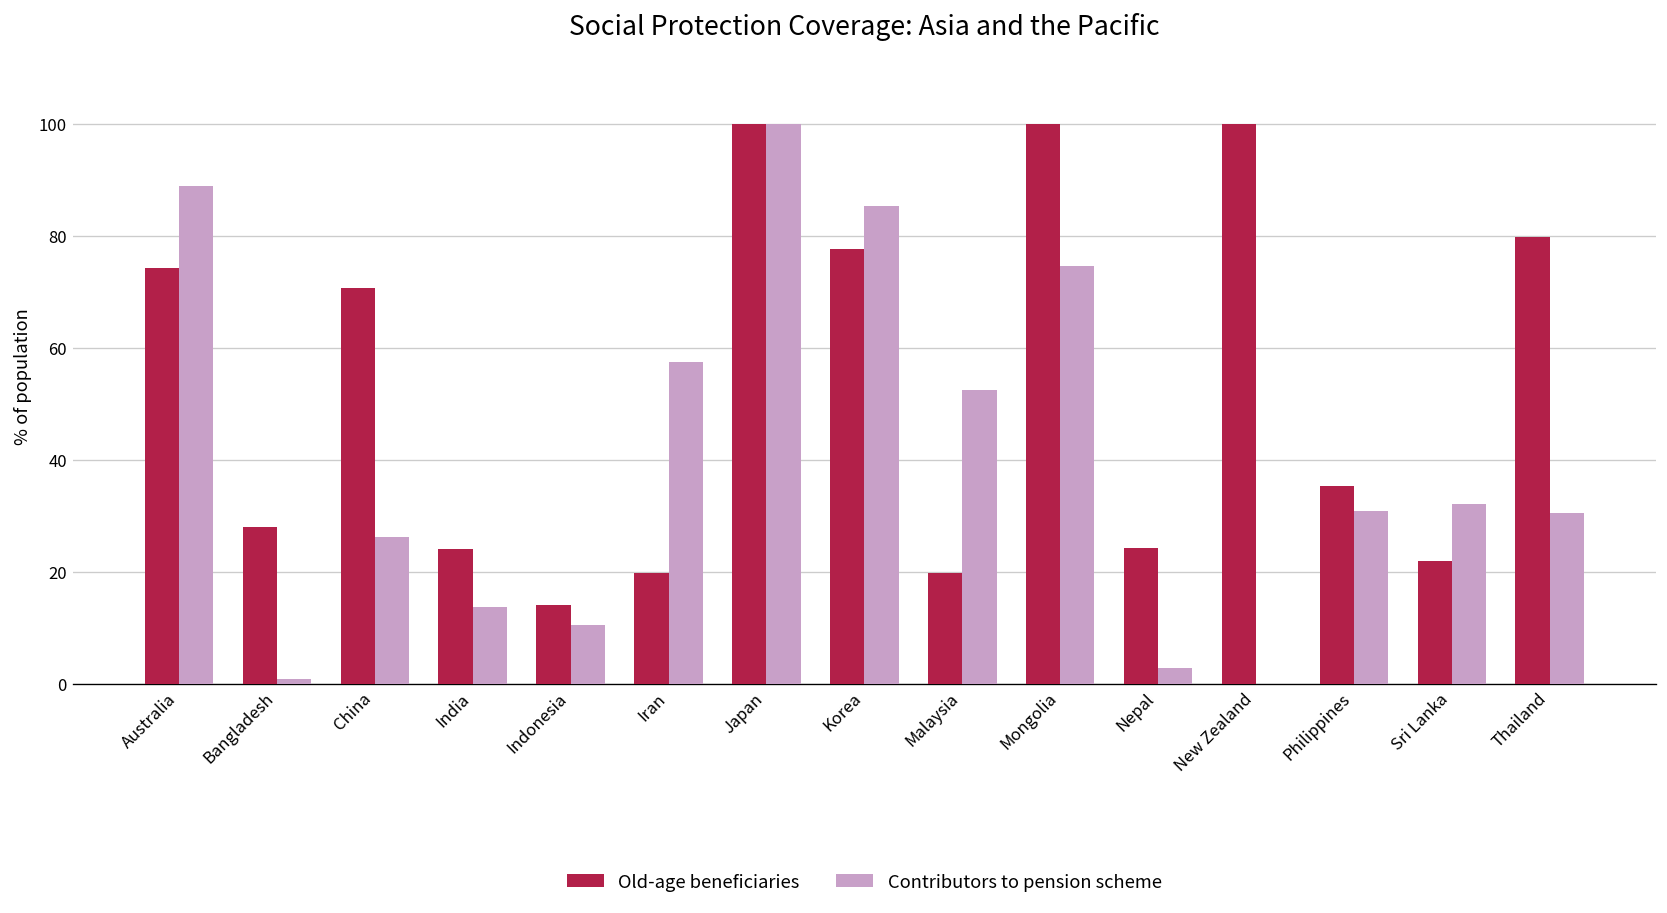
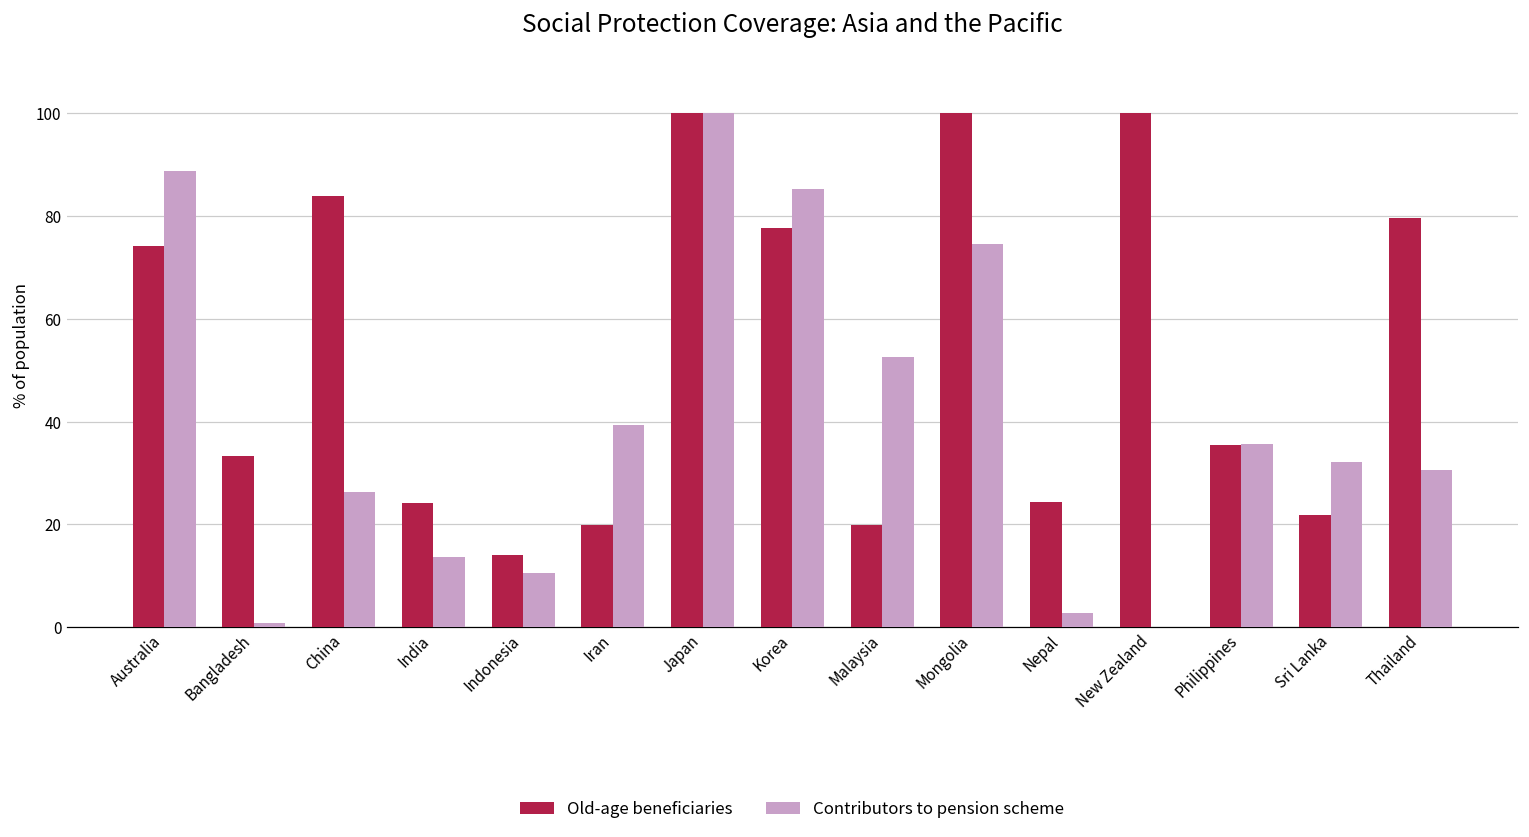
  {
    "Old-age beneficiaries": {
      "Australia": 74,
-     "Bangladesh": 28,
-     "China": 71,
+     "Bangladesh": 33,
+     "China": 84,
      "India": 24,
      "Indonesia": 14,
      "Iran": 20,
      "Japan": 100,
      "Korea": 78,
      "Malaysia": 20,
      "Mongolia": 100,
      "Nepal": 24,
      "New Zealand": 100,
      "Philippines": 35,
      "Sri Lanka": 22,
      "Thailand": 80
    },
    "Contributors to pension scheme": {
      "Australia": 89,
      "Bangladesh": 1,
      "China": 26,
      "India": 14,
      "Indonesia": 10,
-     "Iran": 57,
+     "Iran": 39,
      "Japan": 100,
      "Korea": 85,
      "Malaysia": 53,
      "Mongolia": 75,
      "Nepal": 3,
      "New Zealand": 0,
-     "Philippines": 31,
+     "Philippines": 36,
      "Sri Lanka": 32,
      "Thailand": 31
    }
  }
